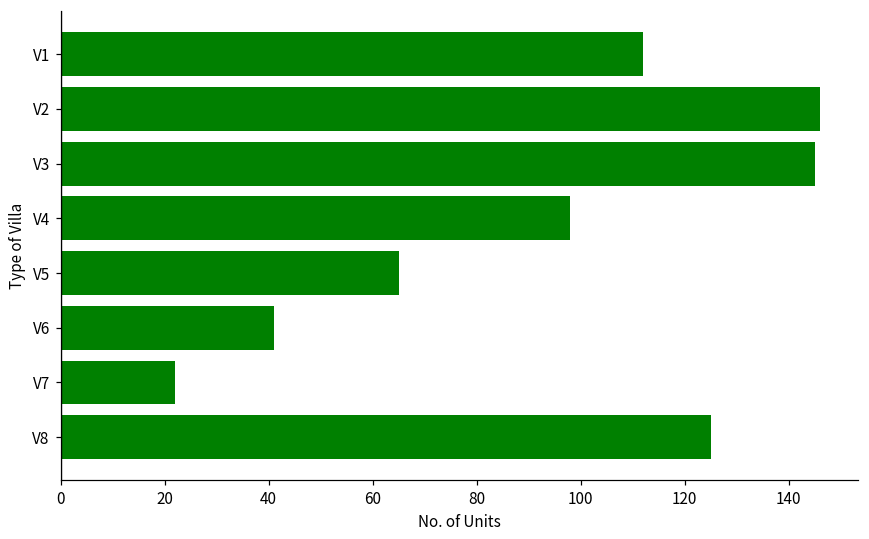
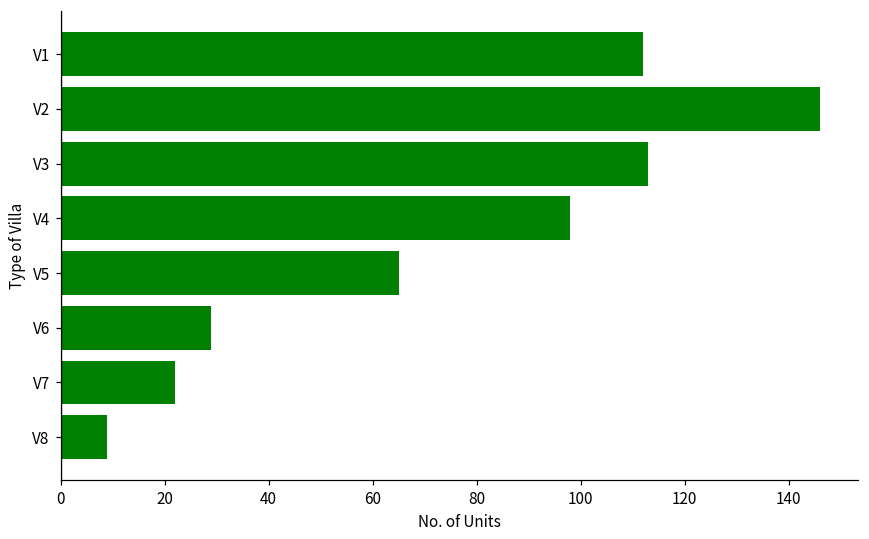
  {
    "V1": 112,
    "V2": 146,
-   "V3": 145,
+   "V3": 113,
    "V4": 98,
    "V5": 65,
-   "V6": 41,
+   "V6": 29,
    "V7": 22,
-   "V8": 125
+   "V8": 9
  }
